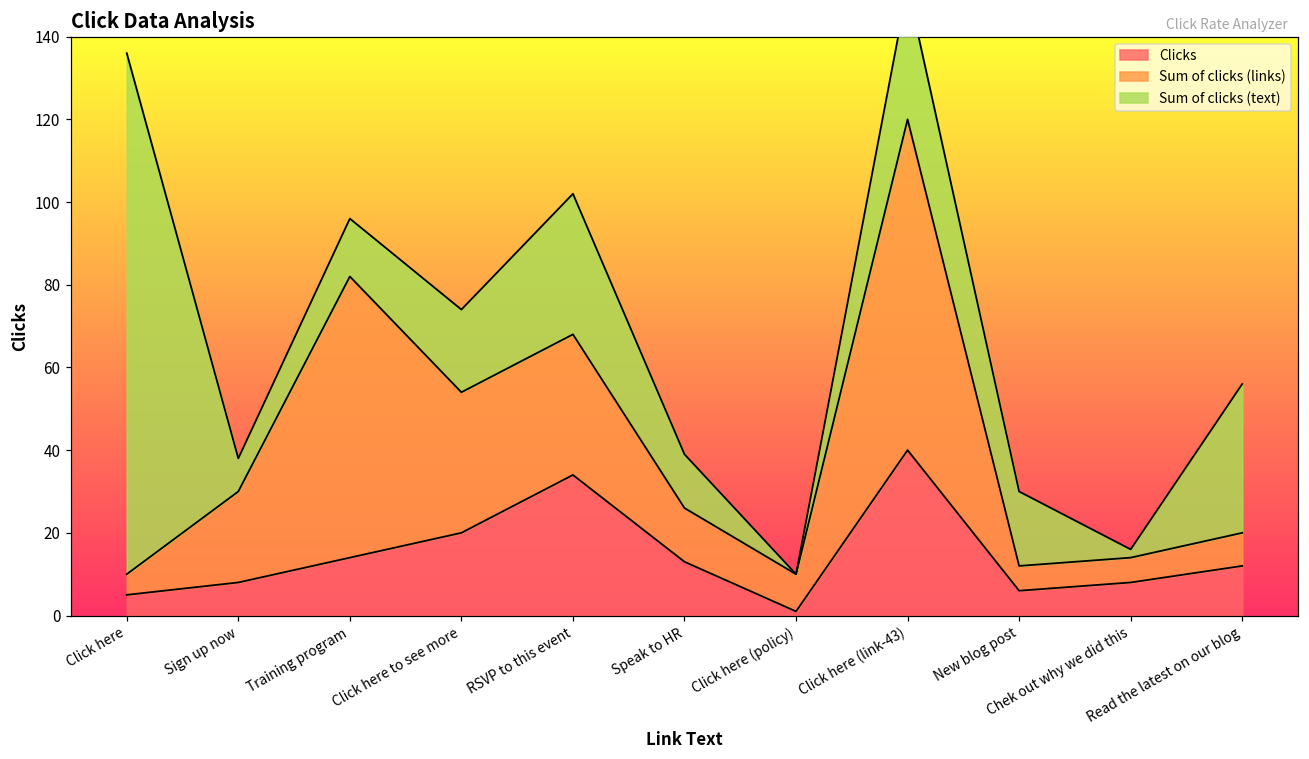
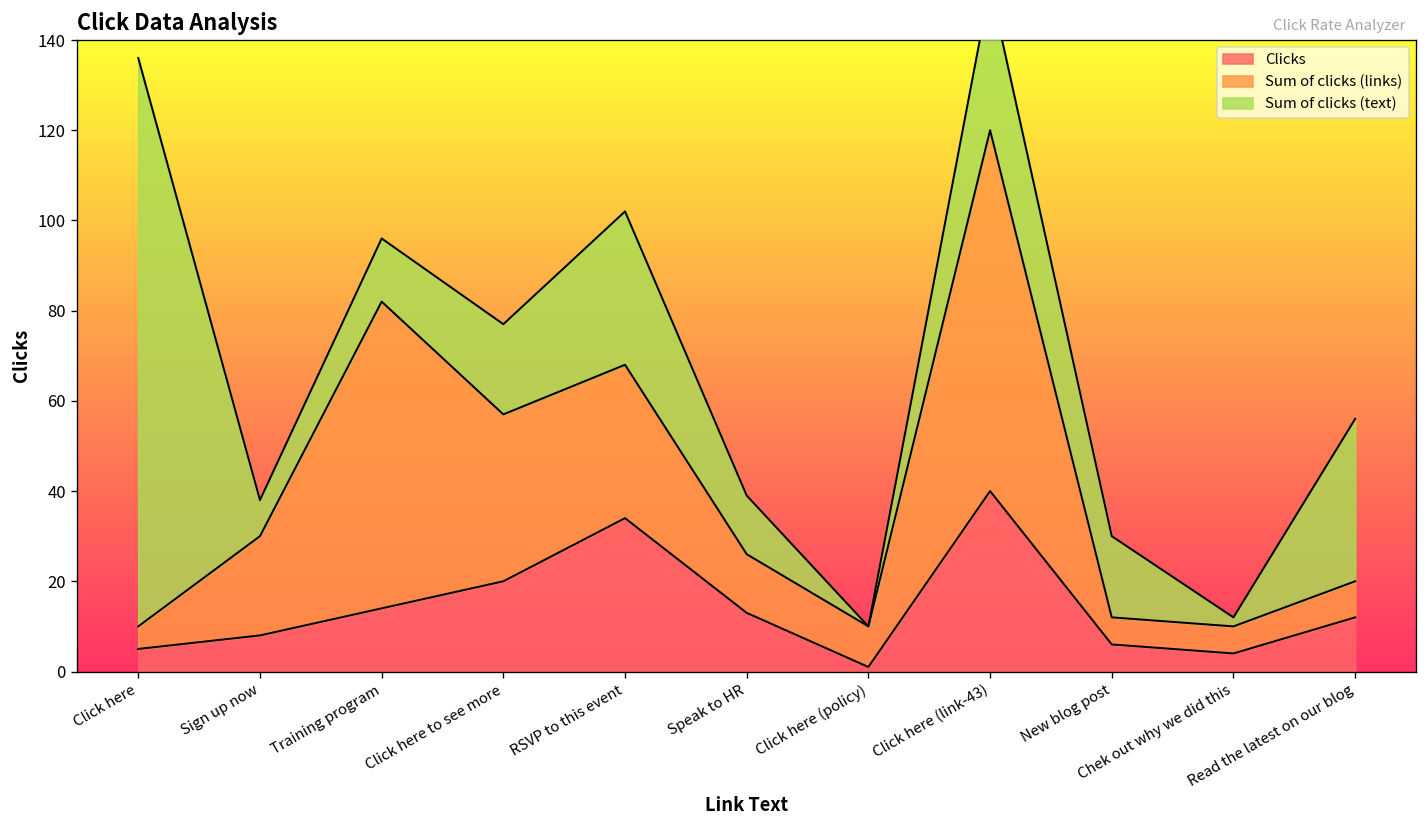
  {
    "Clicks": {
      "Click here": 5,
      "Sign up now": 8,
      "Training program": 14,
      "Click here to see more": 20,
      "RSVP to this event": 34,
      "Speak to HR": 13,
      "Click here (policy)": 1,
      "Click here (link-43)": 40,
      "New blog post": 6,
-     "Chek out why we did this": 8,
+     "Chek out why we did this": 4,
      "Read the latest on our blog": 12
    },
    "Sum of clicks (links)": {
      "Click here": 5,
      "Sign up now": 22,
      "Training program": 68,
-     "Click here to see more": 34,
+     "Click here to see more": 37,
      "RSVP to this event": 34,
      "Speak to HR": 13,
      "Click here (link-43)": 80,
      "New blog post": 6,
      "Chek out why we did this": 6,
      "Read the latest on our blog": 8
    },
    "Sum of clicks (text)": {
      "Click here": 126,
      "Sign up now": 8,
      "Training program": 14,
      "Click here to see more": 20,
      "RSVP to this event": 34,
      "Speak to HR": 13,
      "New blog post": 18,
      "Chek out why we did this": 2,
      "Read the latest on our blog": 36
    }
  }
